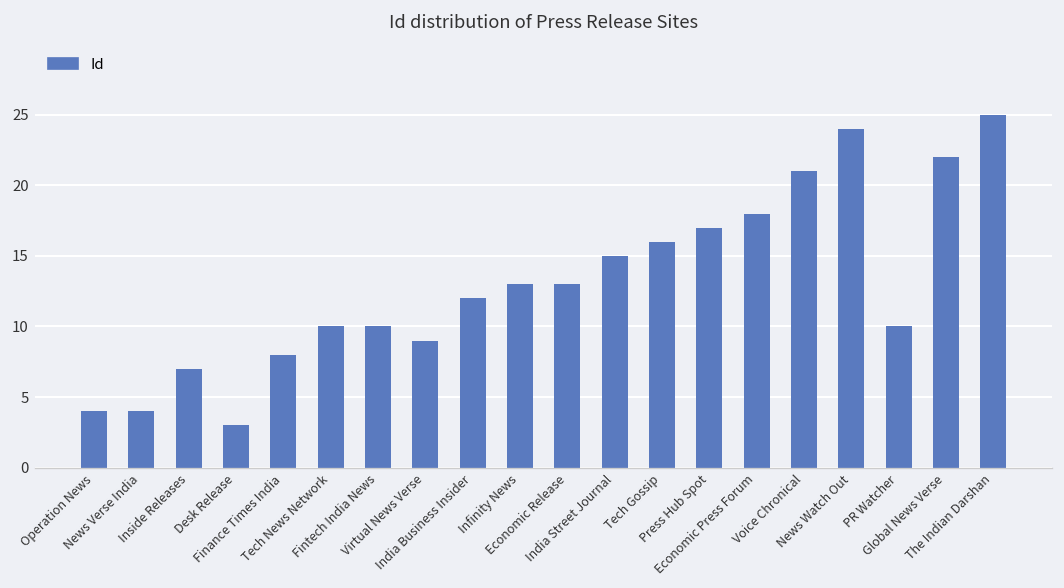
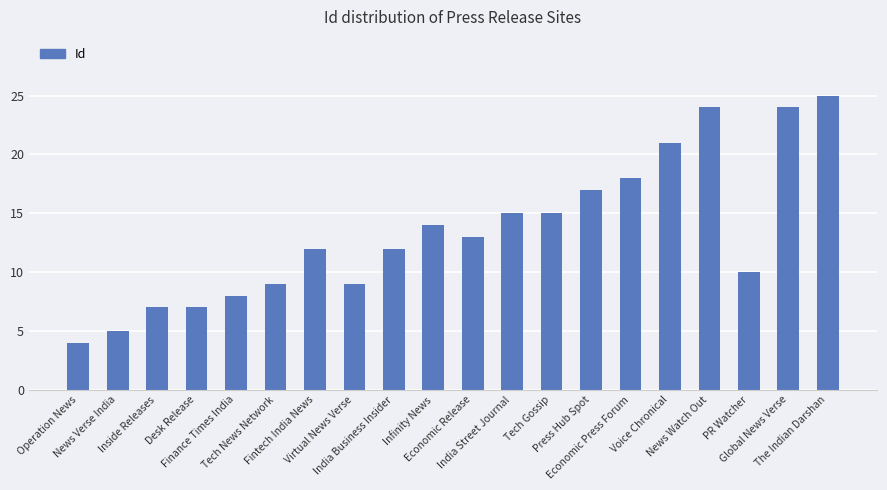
  {
    "Operation News": 4,
-   "News Verse India": 4,
+   "News Verse India": 5,
    "Inside Releases": 7,
-   "Desk Release": 3,
+   "Desk Release": 7,
    "Finance Times India": 8,
-   "Tech News Network": 10,
-   "Fintech India News": 10,
+   "Tech News Network": 9,
+   "Fintech India News": 12,
    "Virtual News Verse": 9,
    "India Business Insider": 12,
-   "Infinity News": 13,
+   "Infinity News": 14,
    "Economic Release": 13,
    "India Street Journal": 15,
-   "Tech Gossip": 16,
+   "Tech Gossip": 15,
    "Press Hub Spot": 17,
    "Economic Press Forum": 18,
    "Voice Chronical": 21,
    "News Watch Out": 24,
    "PR Watcher": 10,
-   "Global News Verse": 22,
+   "Global News Verse": 24,
    "The Indian Darshan": 25
  }
